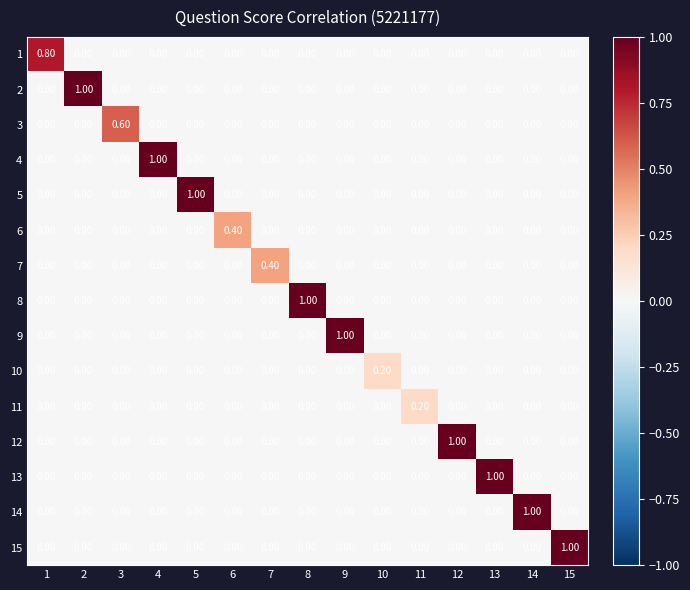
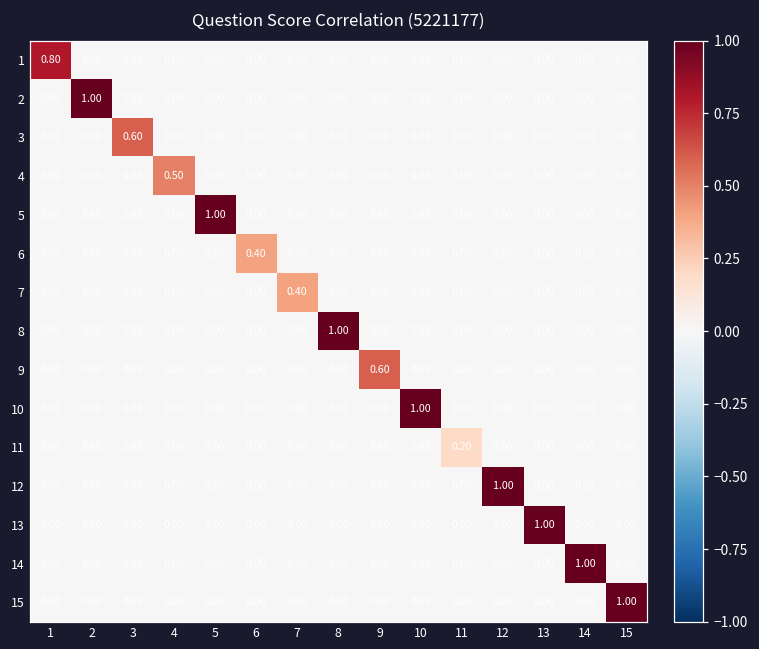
  {
    "1": {
      "1": 0.80
    },
    "2": {
      "2": 1.00
    },
    "3": {
      "3": 0.60
    },
    "4": {
-     "4": 1.00
+     "4": 0.50
    },
    "5": {
      "5": 1.00
    },
    "6": {
      "6": 0.40
    },
    "7": {
      "7": 0.40
    },
    "8": {
      "8": 1.00
    },
    "9": {
-     "9": 1.00
+     "9": 0.60
    },
    "10": {
-     "10": 0.20
+     "10": 1.00
    },
    "11": {
      "11": 0.20
    },
    "12": {
      "12": 1.00
    },
    "13": {
      "13": 1.00
    },
    "14": {
      "14": 1.00
    },
    "15": {
      "15": 1.00
    }
  }
